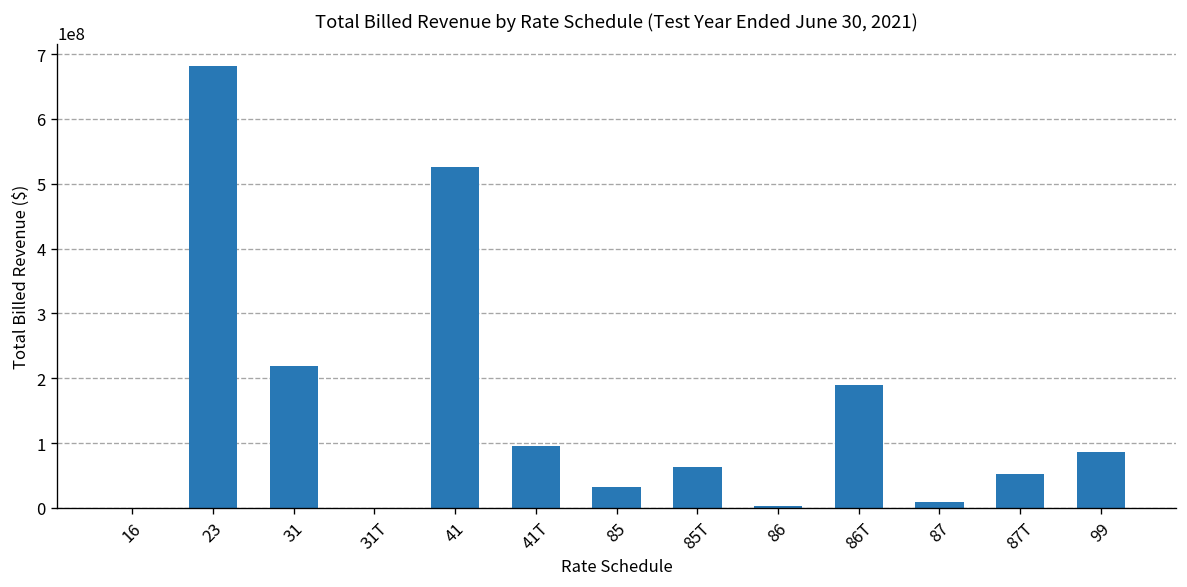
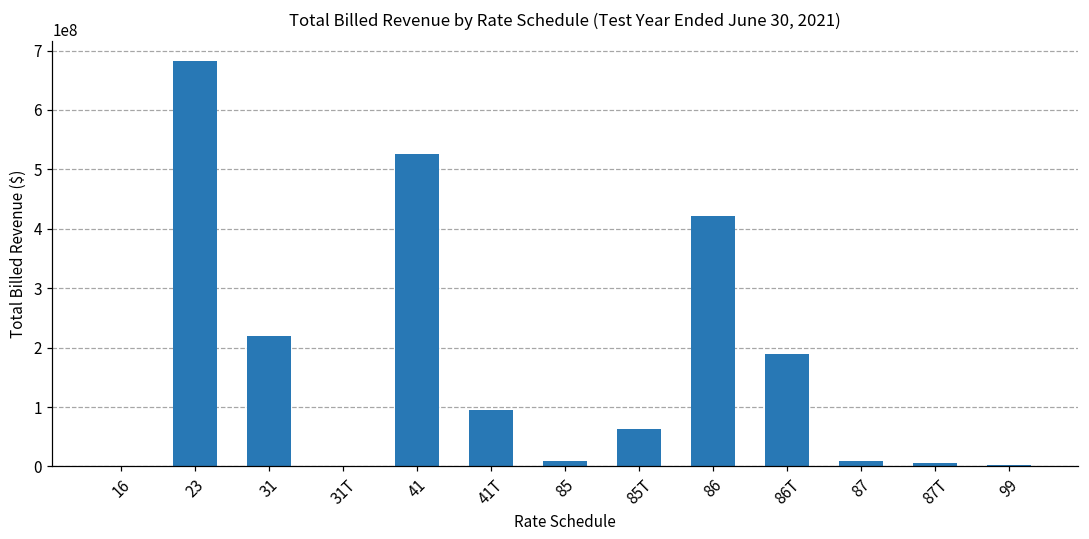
  {
    "23": 680000000,
    "31": 220000000,
    "41": 530000000,
    "41T": 100000000,
-   "85": 30000000,
+   "85": 10000000,
    "85T": 60000000,
-   "86": 0,
+   "86": 420000000,
    "86T": 190000000,
    "87": 10000000,
-   "87T": 50000000,
-   "99": 90000000
+   "87T": 10000000,
+   "99": 0
  }
